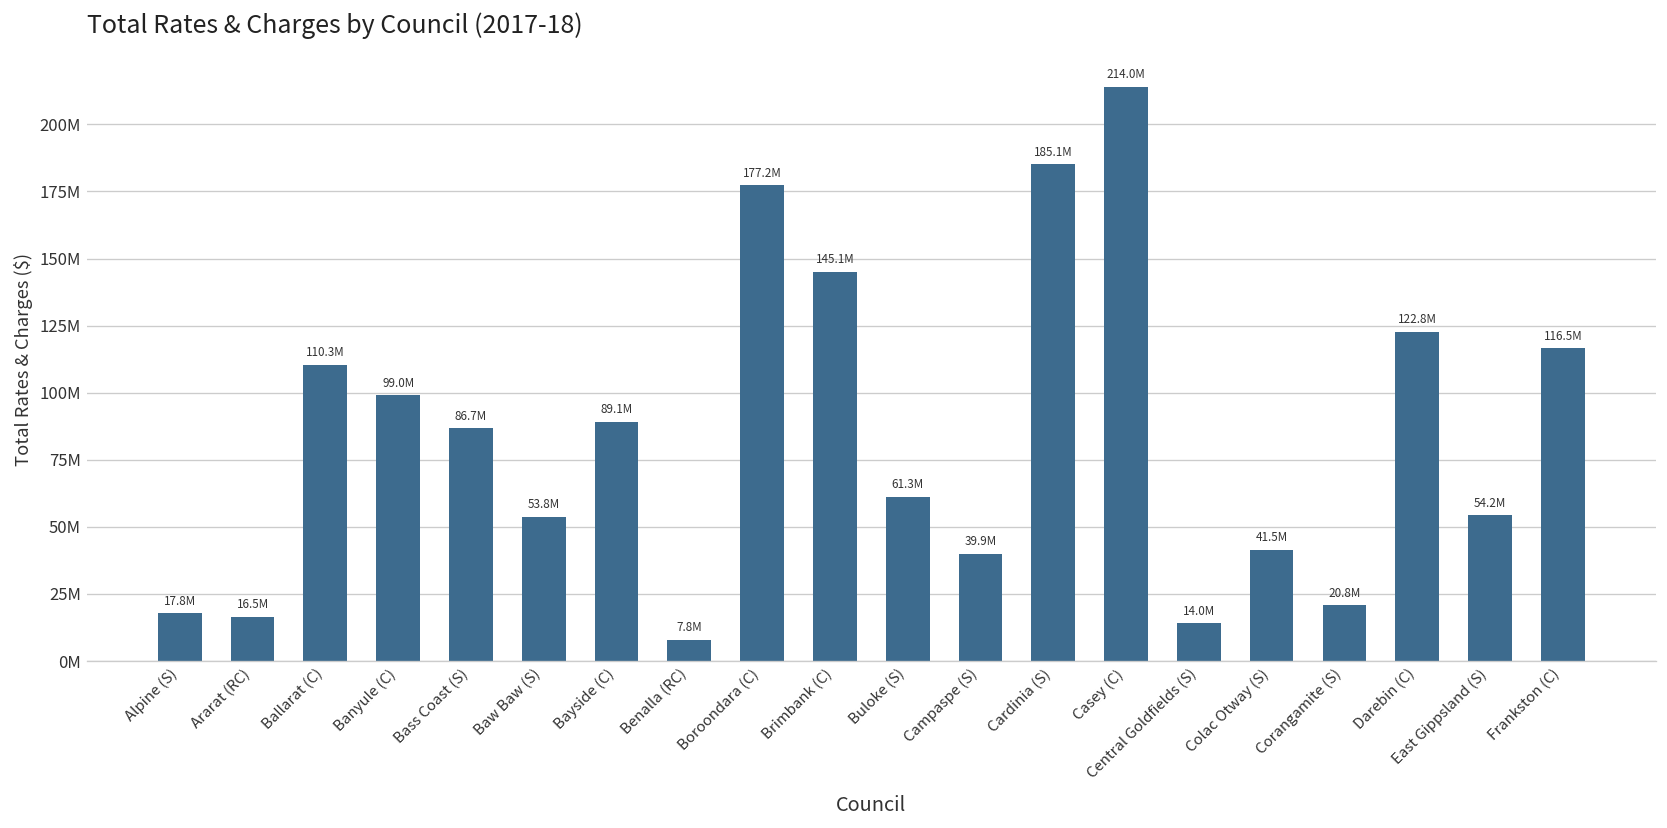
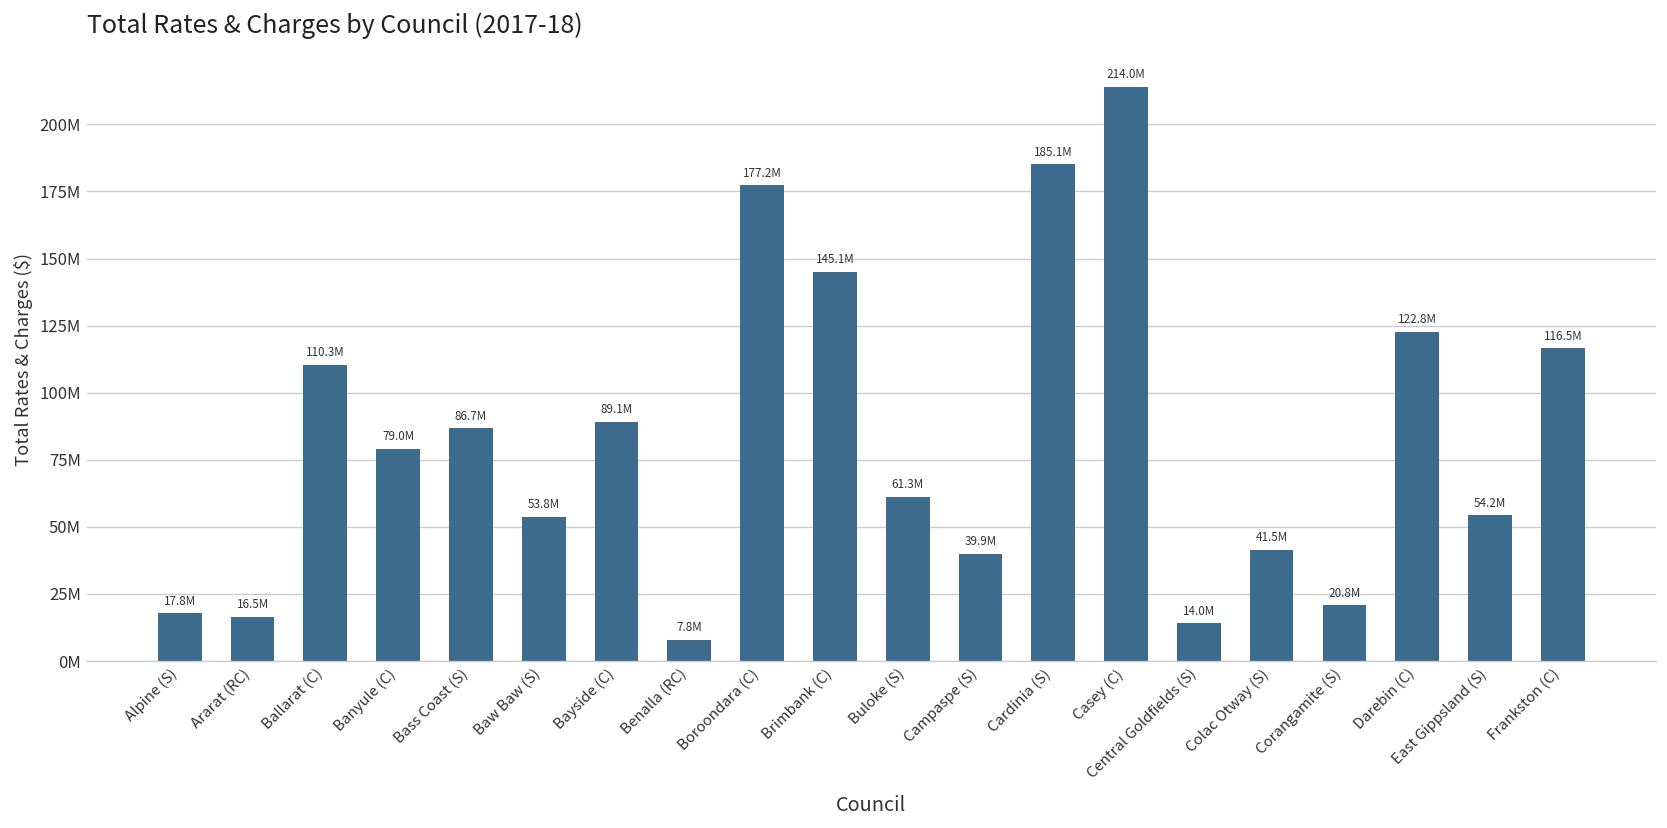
  {
    "Alpine (S)": "17.8M",
    "Ararat (RC)": "16.5M",
    "Ballarat (C)": "110.3M",
-   "Banyule (C)": "99.0M",
+   "Banyule (C)": "79.0M",
    "Bass Coast (S)": "86.7M",
    "Baw Baw (S)": "53.8M",
    "Bayside (C)": "89.1M",
    "Benalla (RC)": "7.8M",
    "Boroondara (C)": "177.2M",
    "Brimbank (C)": "145.1M",
    "Buloke (S)": "61.3M",
    "Campaspe (S)": "39.9M",
    "Cardinia (S)": "185.1M",
    "Casey (C)": "214.0M",
    "Central Goldfields (S)": "14.0M",
    "Colac Otway (S)": "41.5M",
    "Corangamite (S)": "20.8M",
    "Darebin (C)": "122.8M",
    "East Gippsland (S)": "54.2M",
    "Frankston (C)": "116.5M"
  }
